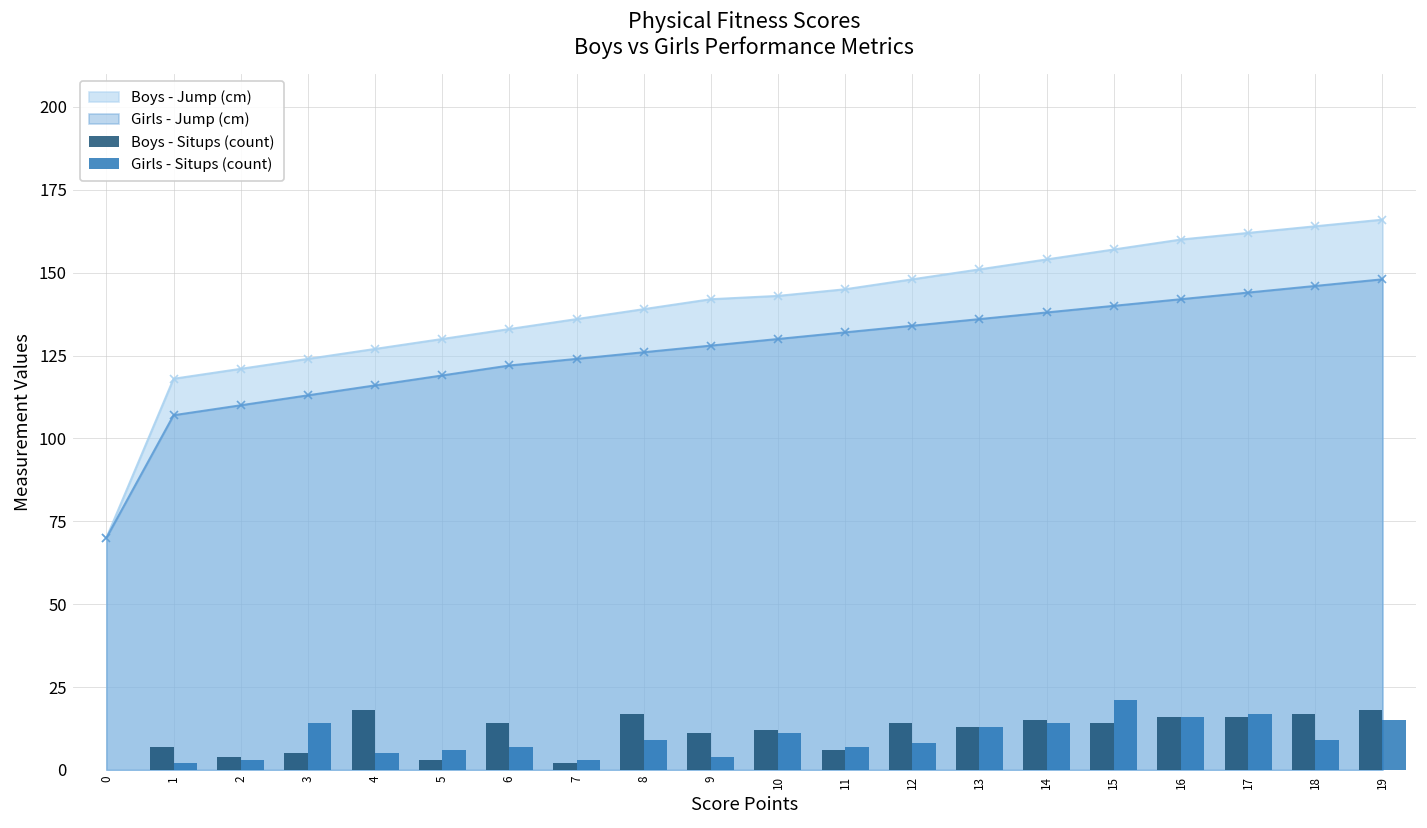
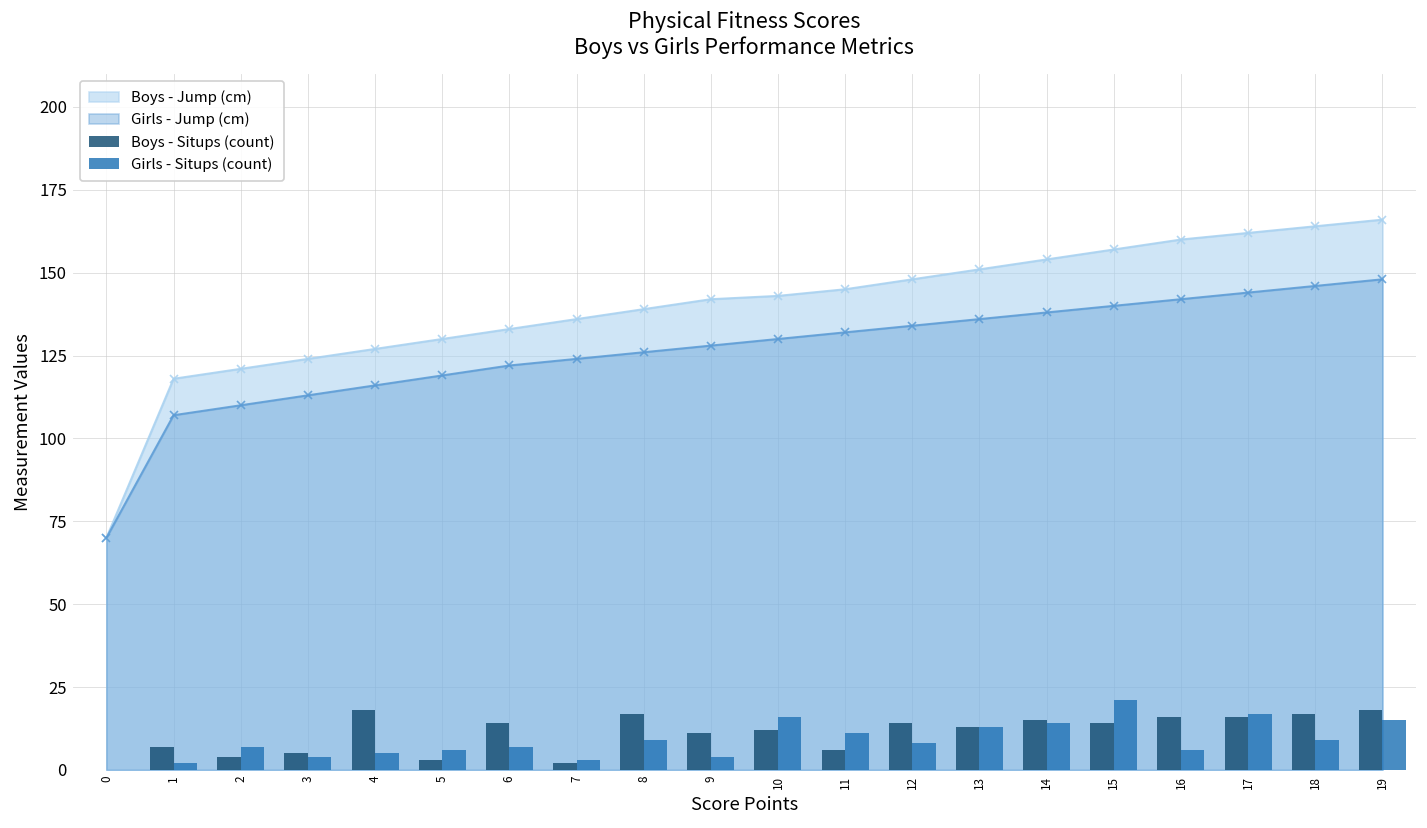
  {
    "Boys - Situps (count)": {
      "0": 0,
      "1": 7,
      "2": 4,
      "3": 5,
      "4": 18,
      "5": 3,
      "6": 14,
      "7": 2,
      "8": 17,
      "9": 11,
      "10": 12,
      "11": 6,
      "12": 14,
      "13": 13,
      "14": 15,
      "15": 14,
      "16": 16,
      "17": 16,
      "18": 17,
      "19": 18
    },
    "Girls - Situps (count)": {
      "0": 0,
      "1": 2,
-     "2": 3,
-     "3": 14,
+     "2": 7,
+     "3": 4,
      "4": 5,
      "5": 6,
      "6": 7,
      "7": 3,
      "8": 9,
      "9": 4,
-     "10": 11,
-     "11": 7,
+     "10": 16,
+     "11": 11,
      "12": 8,
      "13": 13,
      "14": 14,
      "15": 21,
-     "16": 16,
+     "16": 6,
      "17": 17,
      "18": 9,
      "19": 15
    }
  }
